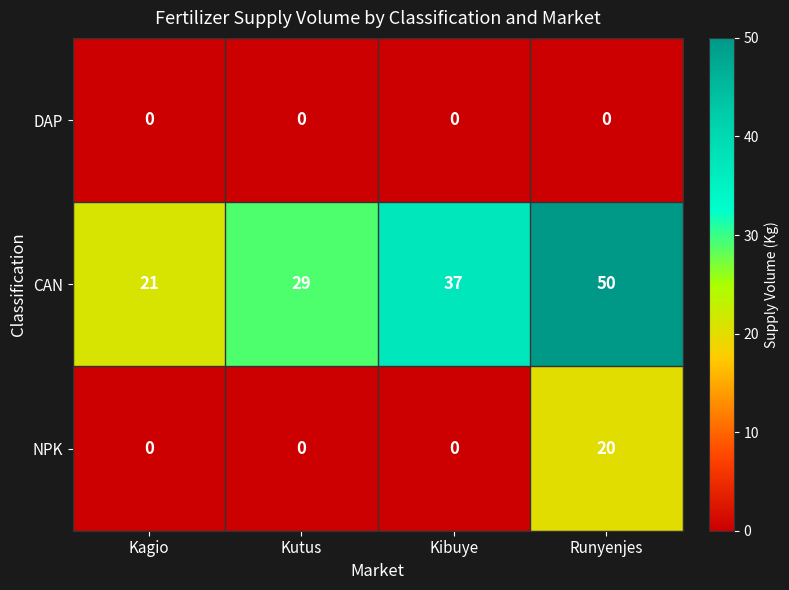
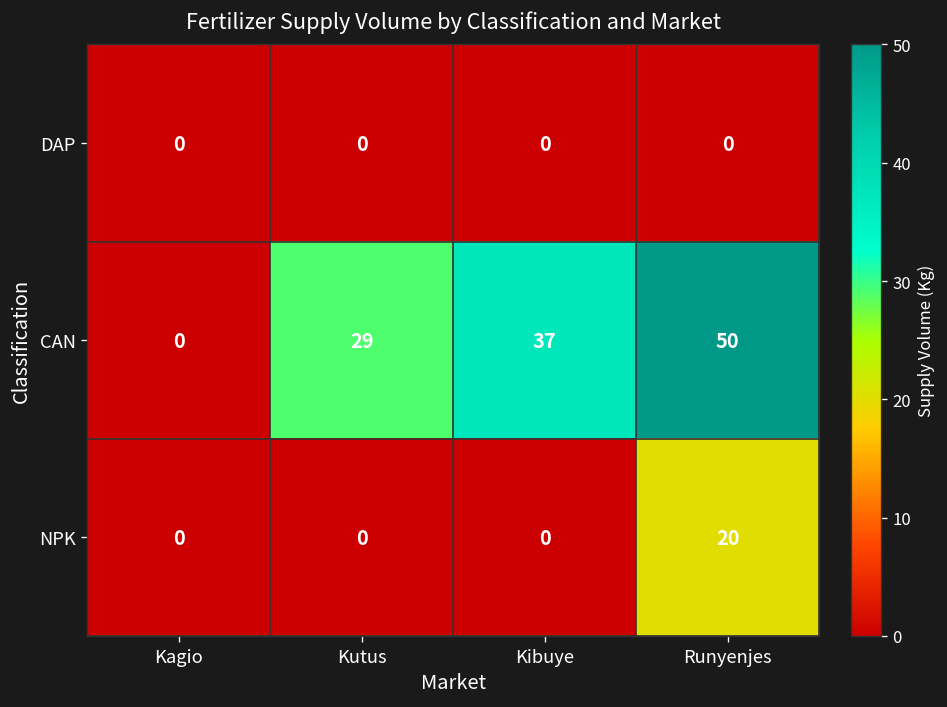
  {
    "DAP": {
      "Kagio": 0,
      "Kutus": 0,
      "Kibuye": 0,
      "Runyenjes": 0
    },
    "CAN": {
-     "Kagio": 21,
+     "Kagio": 0,
      "Kutus": 29,
      "Kibuye": 37,
      "Runyenjes": 50
    },
    "NPK": {
      "Kagio": 0,
      "Kutus": 0,
      "Kibuye": 0,
      "Runyenjes": 20
    }
  }
